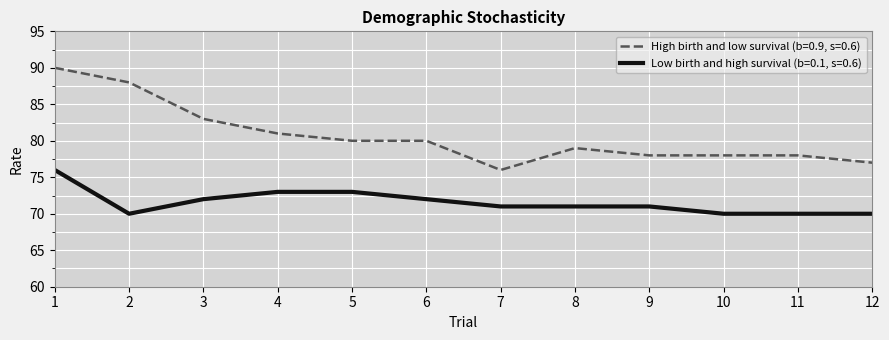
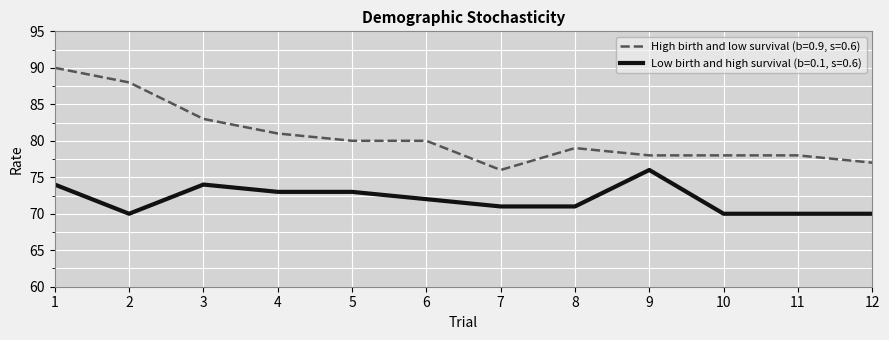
  {
    "High birth and low survival (b=0.9, s=0.6)": {
      "1": 90,
      "2": 88,
      "3": 83,
      "4": 81,
      "5": 80,
      "6": 80,
      "7": 76,
      "8": 79,
      "9": 78,
      "10": 78,
      "11": 78,
      "12": 77
    },
    "Low birth and high survival (b=0.1, s=0.6)": {
-     "1": 76,
+     "1": 74,
      "2": 70,
-     "3": 72,
+     "3": 74,
      "4": 73,
      "5": 73,
      "6": 72,
      "7": 71,
      "8": 71,
-     "9": 71,
+     "9": 76,
      "10": 70,
      "11": 70,
      "12": 70
    }
  }
